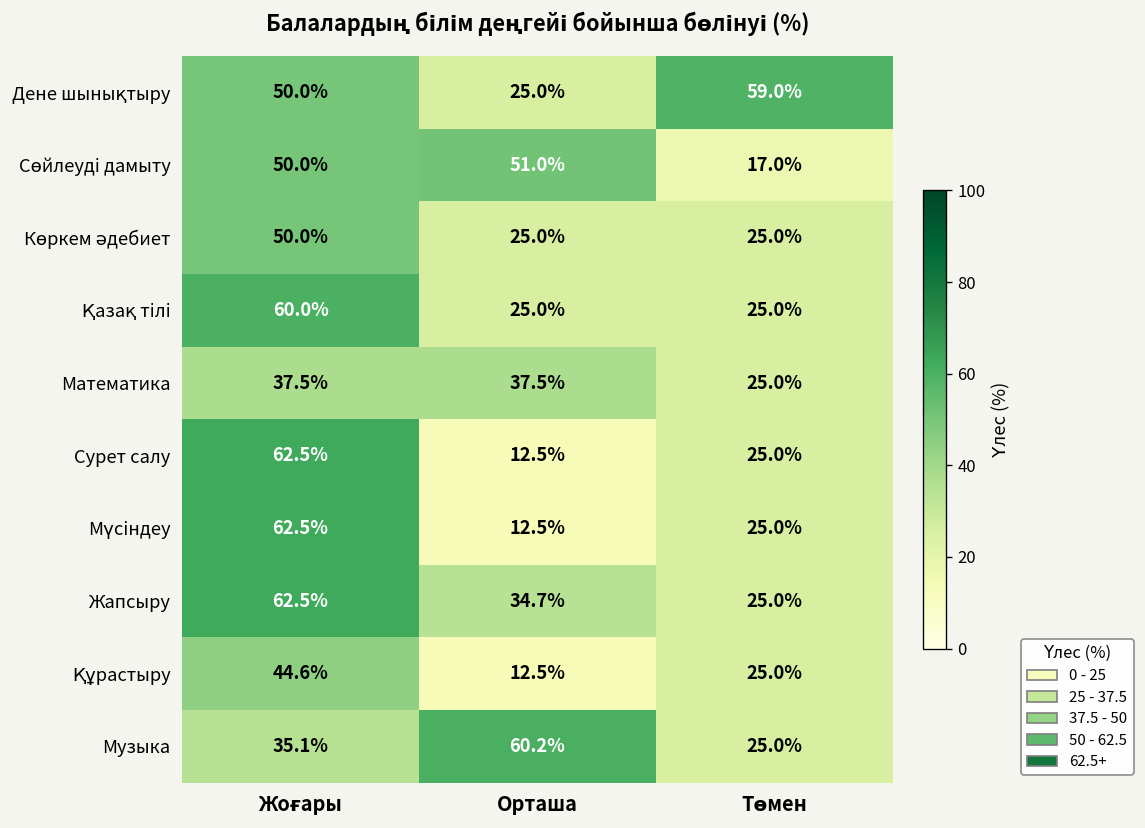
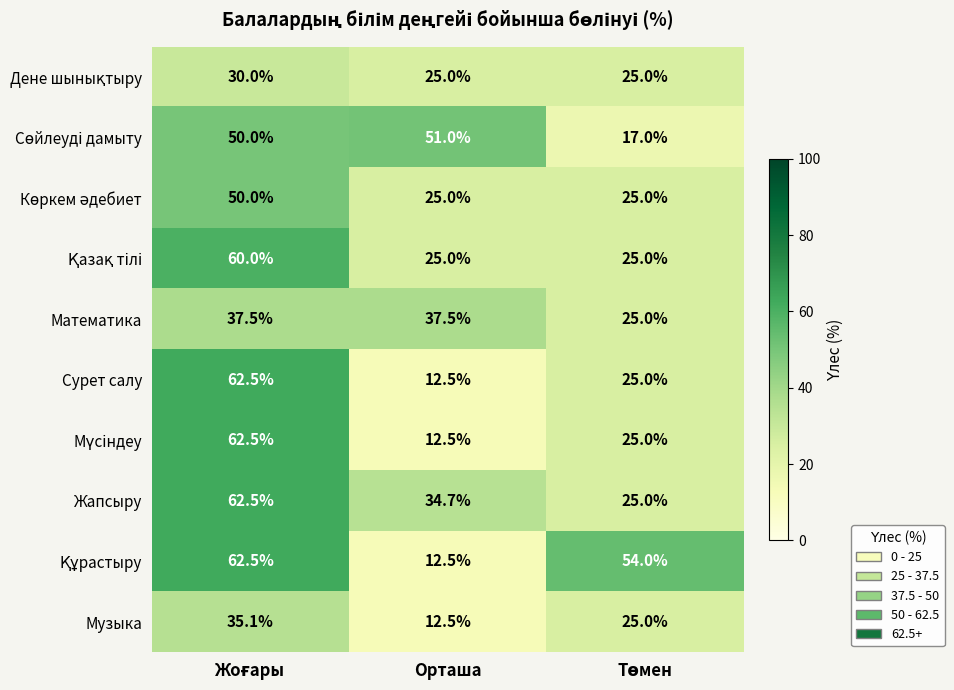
  {
    "Дене шынықтыру": {
-     "Жоғары": "50.0%",
+     "Жоғары": "30.0%",
      "Орташа": "25.0%",
-     "Төмен": "59.0%"
+     "Төмен": "25.0%"
    },
    "Сөйлеуді дамыту": {
      "Жоғары": "50.0%",
      "Орташа": "51.0%",
      "Төмен": "17.0%"
    },
    "Көркем әдебиет": {
      "Жоғары": "50.0%",
      "Орташа": "25.0%",
      "Төмен": "25.0%"
    },
    "Қазақ тілі": {
      "Жоғары": "60.0%",
      "Орташа": "25.0%",
      "Төмен": "25.0%"
    },
    "Математика": {
      "Жоғары": "37.5%",
      "Орташа": "37.5%",
      "Төмен": "25.0%"
    },
    "Сурет салу": {
      "Жоғары": "62.5%",
      "Орташа": "12.5%",
      "Төмен": "25.0%"
    },
    "Мүсіндеу": {
      "Жоғары": "62.5%",
      "Орташа": "12.5%",
      "Төмен": "25.0%"
    },
    "Жапсыру": {
      "Жоғары": "62.5%",
      "Орташа": "34.7%",
      "Төмен": "25.0%"
    },
    "Құрастыру": {
-     "Жоғары": "44.6%",
+     "Жоғары": "62.5%",
      "Орташа": "12.5%",
-     "Төмен": "25.0%"
+     "Төмен": "54.0%"
    },
    "Музыка": {
      "Жоғары": "35.1%",
-     "Орташа": "60.2%",
+     "Орташа": "12.5%",
      "Төмен": "25.0%"
    }
  }
